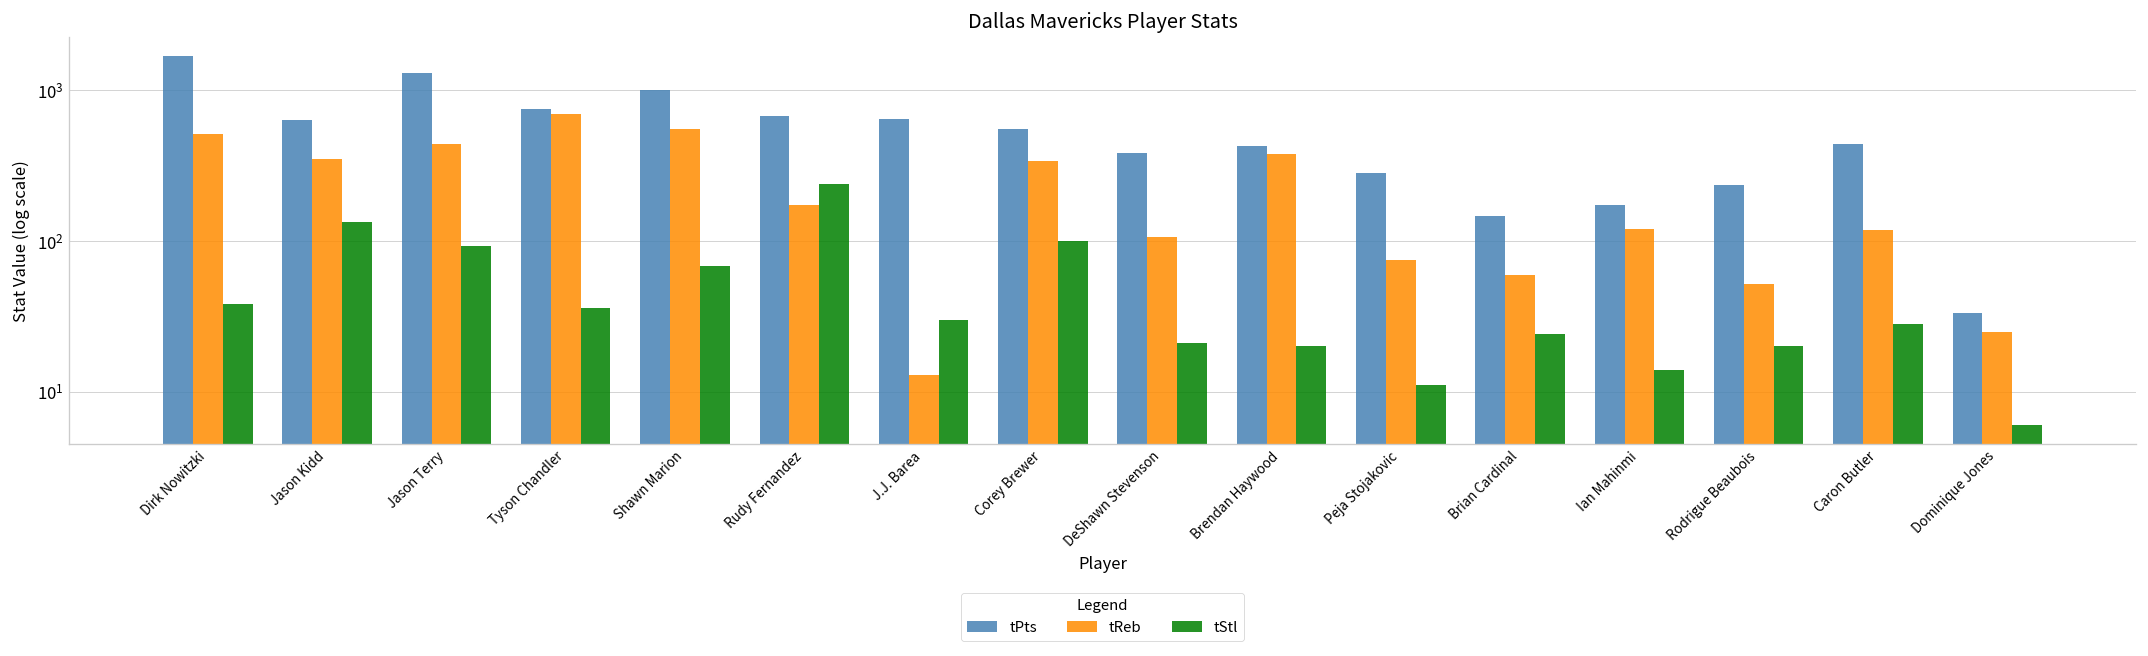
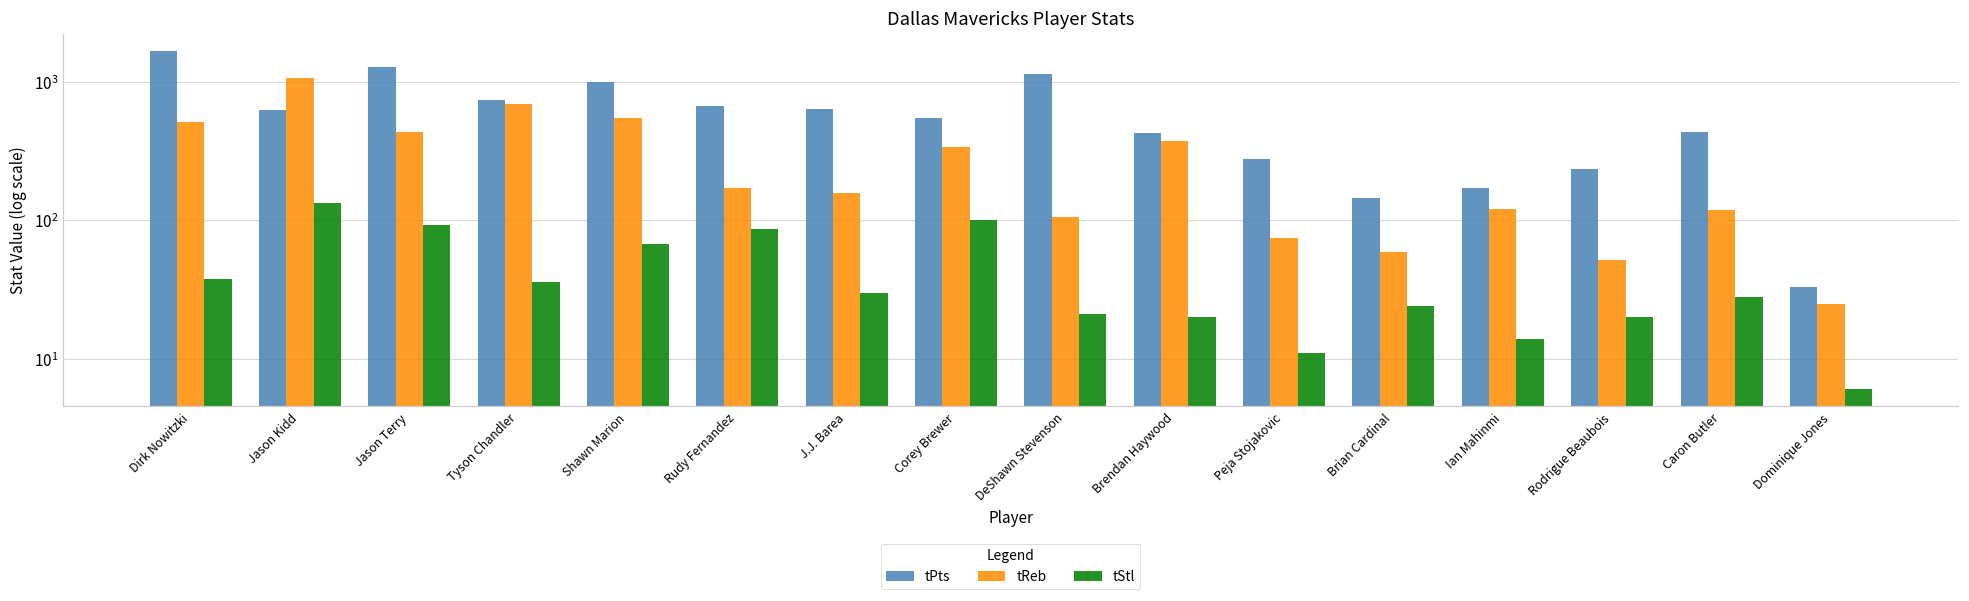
  {
    "tPts": {
      "Dirk Nowitzki": 1700,
      "Jason Kidd": 600,
      "Jason Terry": 1300,
      "Tyson Chandler": 700,
      "Shawn Marion": 1000,
      "Rudy Fernandez": 700,
      "J.J. Barea": 600,
      "Corey Brewer": 600,
-     "DeShawn Stevenson": 380,
+     "DeShawn Stevenson": 1200,
      "Brendan Haywood": 430,
      "Peja Stojakovic": 280,
      "Brian Cardinal": 150,
      "Ian Mahinmi": 170,
      "Rodrigue Beaubois": 240,
      "Caron Butler": 440,
      "Dominique Jones": 33
    },
    "tReb": {
      "Dirk Nowitzki": 510,
-     "Jason Kidd": 350,
+     "Jason Kidd": 1100,
      "Jason Terry": 440,
      "Tyson Chandler": 700,
      "Shawn Marion": 600,
      "Rudy Fernandez": 170,
-     "J.J. Barea": 13,
+     "J.J. Barea": 160,
      "Corey Brewer": 340,
      "DeShawn Stevenson": 110,
      "Brendan Haywood": 380,
      "Peja Stojakovic": 80,
      "Brian Cardinal": 60,
      "Ian Mahinmi": 120,
      "Rodrigue Beaubois": 52,
      "Caron Butler": 120,
      "Dominique Jones": 25
    },
    "tStl": {
      "Dirk Nowitzki": 38,
      "Jason Kidd": 130,
      "Jason Terry": 90,
      "Tyson Chandler": 36,
      "Shawn Marion": 70,
-     "Rudy Fernandez": 240,
+     "Rudy Fernandez": 90,
      "J.J. Barea": 30,
      "Corey Brewer": 100,
      "DeShawn Stevenson": 21,
      "Brendan Haywood": 20,
      "Peja Stojakovic": 11,
      "Brian Cardinal": 24,
      "Ian Mahinmi": 14,
      "Rodrigue Beaubois": 20,
      "Caron Butler": 28,
      "Dominique Jones": 6
    }
  }
